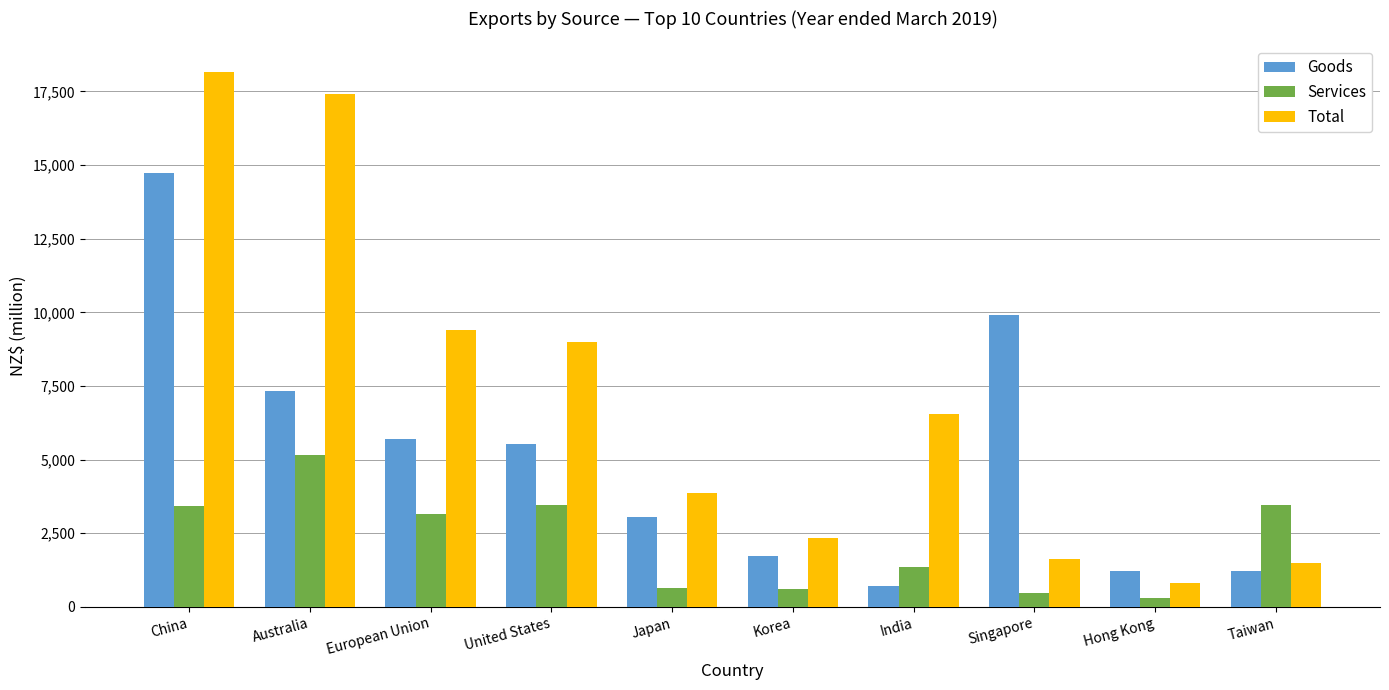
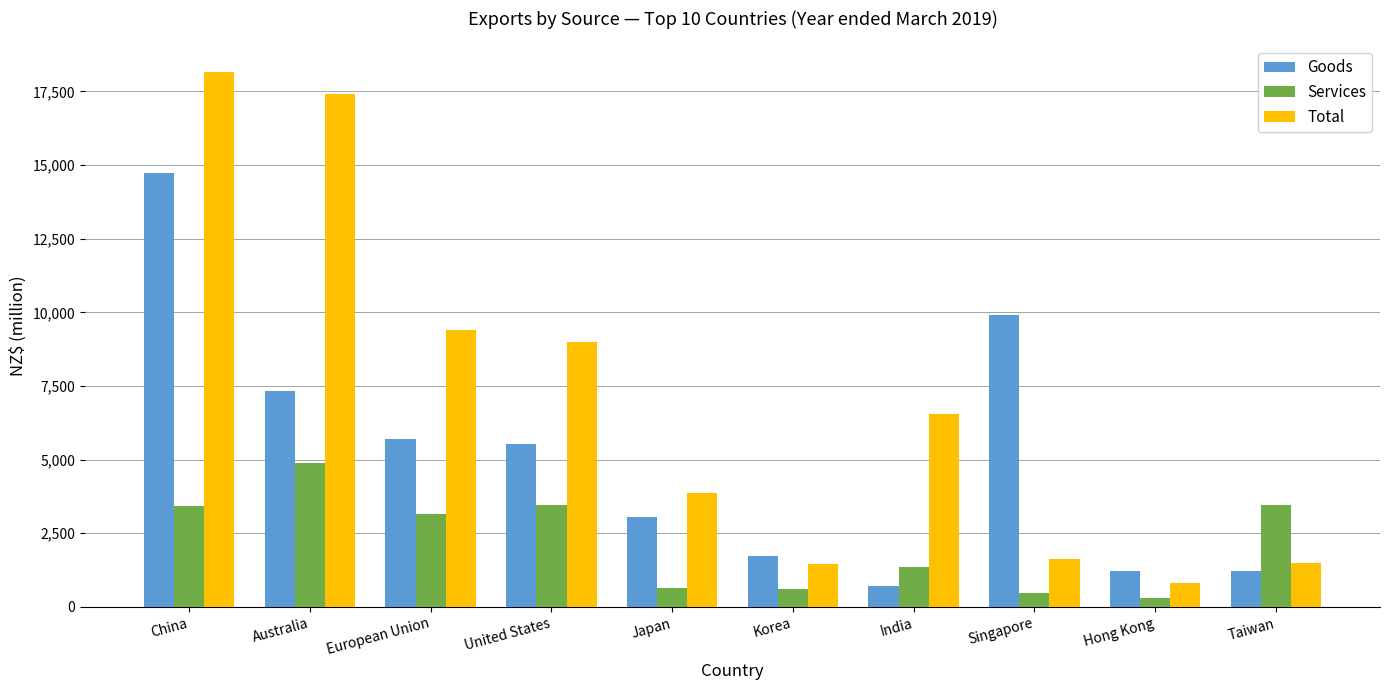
  {
    "Goods": {
      "China": "14,700",
      "Australia": "7,300",
      "European Union": "5,700",
      "United States": "5,500",
      "Japan": "3,100",
      "Korea": "1,700",
      "India": "700",
      "Singapore": "9,900",
      "Hong Kong": "1,200",
      "Taiwan": "1,200"
    },
    "Services": {
      "China": "3,400",
-     "Australia": "5,100",
+     "Australia": "4,900",
      "European Union": "3,200",
      "United States": "3,400",
      "Japan": "600",
      "Korea": "600",
      "India": "1,400",
      "Singapore": "500",
      "Hong Kong": "300",
      "Taiwan": "3,500"
    },
    "Total": {
      "China": "18,100",
      "Australia": "17,400",
      "European Union": "9,400",
      "United States": "9,000",
      "Japan": "3,900",
-     "Korea": "2,300",
+     "Korea": "1,500",
      "India": "6,500",
      "Singapore": "1,600",
      "Hong Kong": "800",
      "Taiwan": "1,500"
    }
  }
